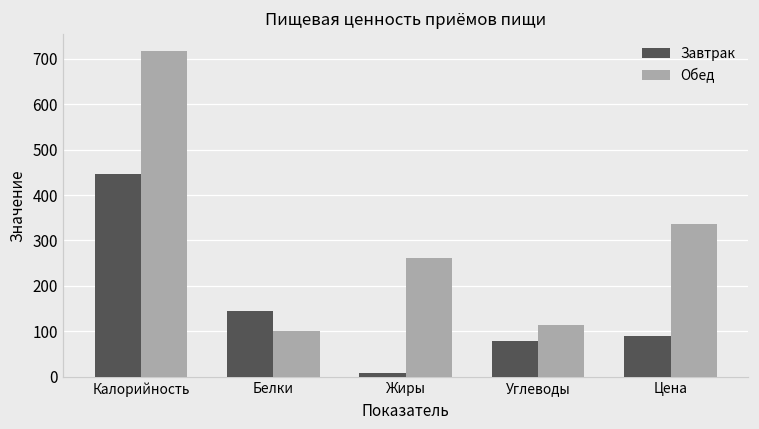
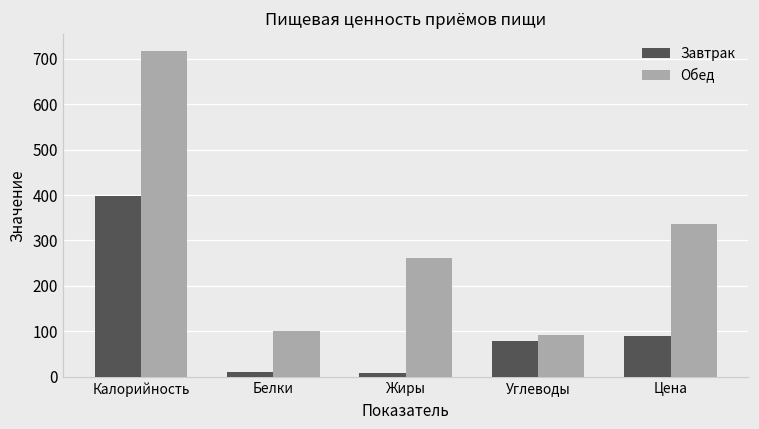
  {
    "Завтрак": {
-     "Калорийность": 450,
-     "Белки": 140,
+     "Калорийность": 400,
+     "Белки": 10,
      "Жиры": 10,
      "Углеводы": 80,
      "Цена": 90
    },
    "Обед": {
      "Калорийность": 720,
      "Белки": 100,
      "Жиры": 260,
-     "Углеводы": 110,
+     "Углеводы": 90,
      "Цена": 340
    }
  }
